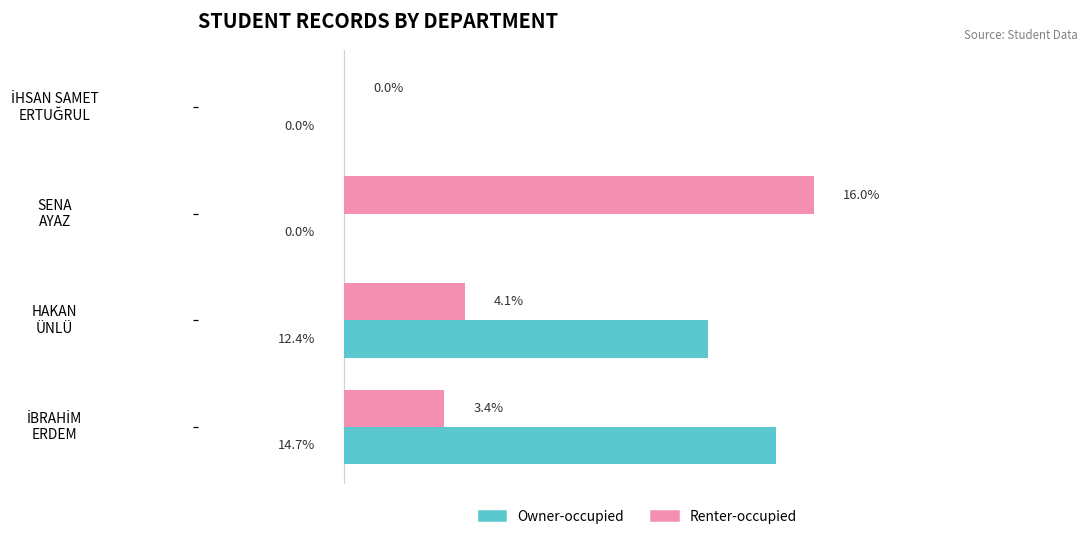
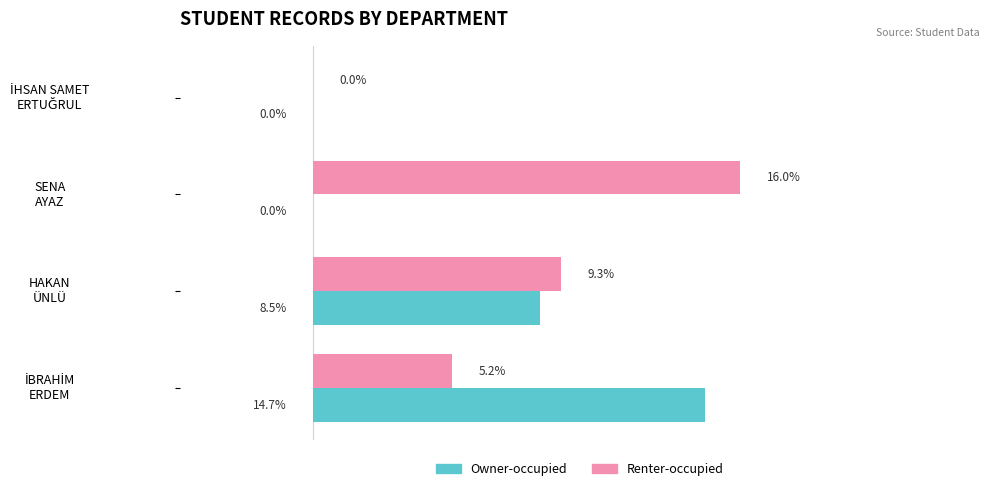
  {
    "Owner-occupied": {
-     "HAKAN ÜNLÜ": "12.4%"
+     "HAKAN ÜNLÜ": "8.5%"
    },
    "Renter-occupied": {
-     "HAKAN ÜNLÜ": "4.1%",
-     "İBRAHİM ERDEM": "3.4%"
+     "HAKAN ÜNLÜ": "9.3%",
+     "İBRAHİM ERDEM": "5.2%"
    }
  }
